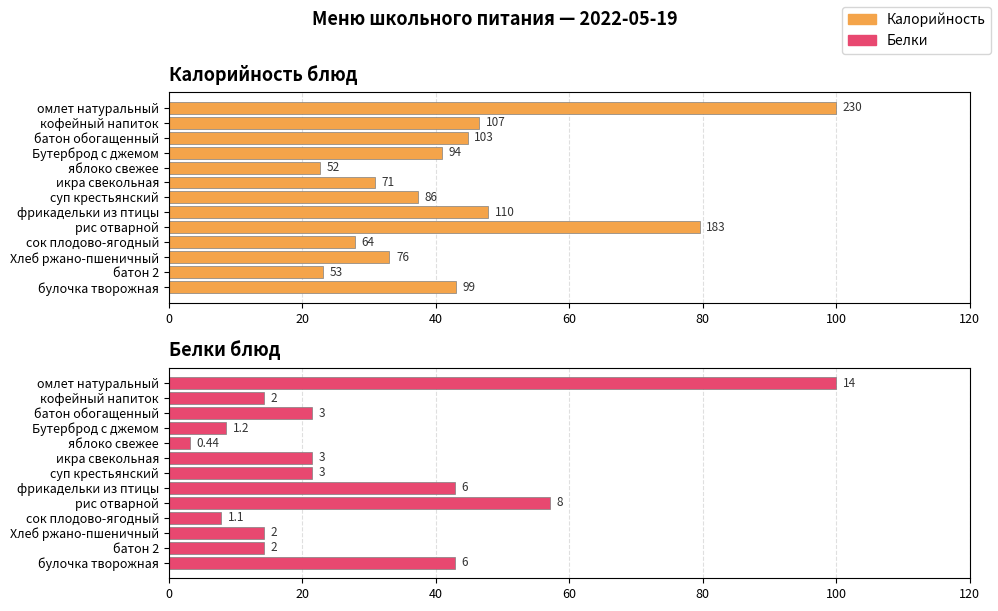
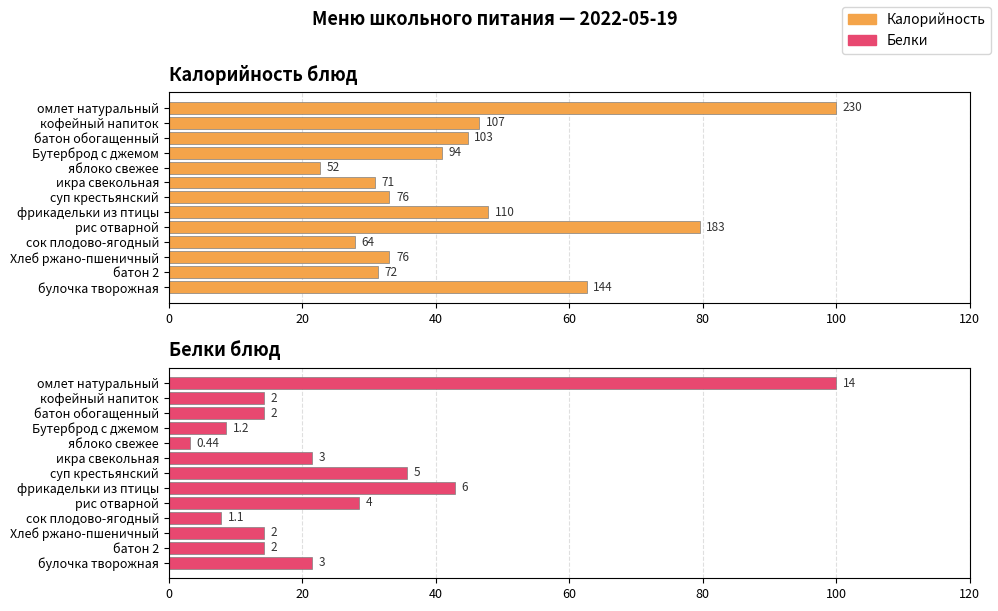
  {
    "Калорийность блюд": {
-     "суп крестьянский": 86,
-     "батон 2": 53,
-     "булочка творожная": 99
+     "суп крестьянский": 76,
+     "батон 2": 72,
+     "булочка творожная": 144
    },
    "Белки блюд": {
-     "батон обогащенный": 3,
-     "суп крестьянский": 3,
-     "рис отварной": 8,
-     "булочка творожная": 6
+     "батон обогащенный": 2,
+     "суп крестьянский": 5,
+     "рис отварной": 4,
+     "булочка творожная": 3
    }
  }
